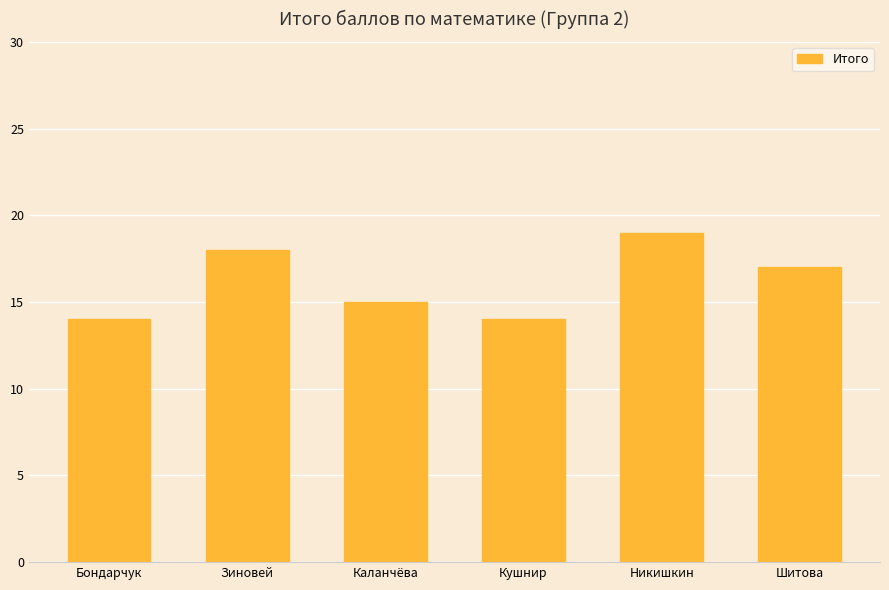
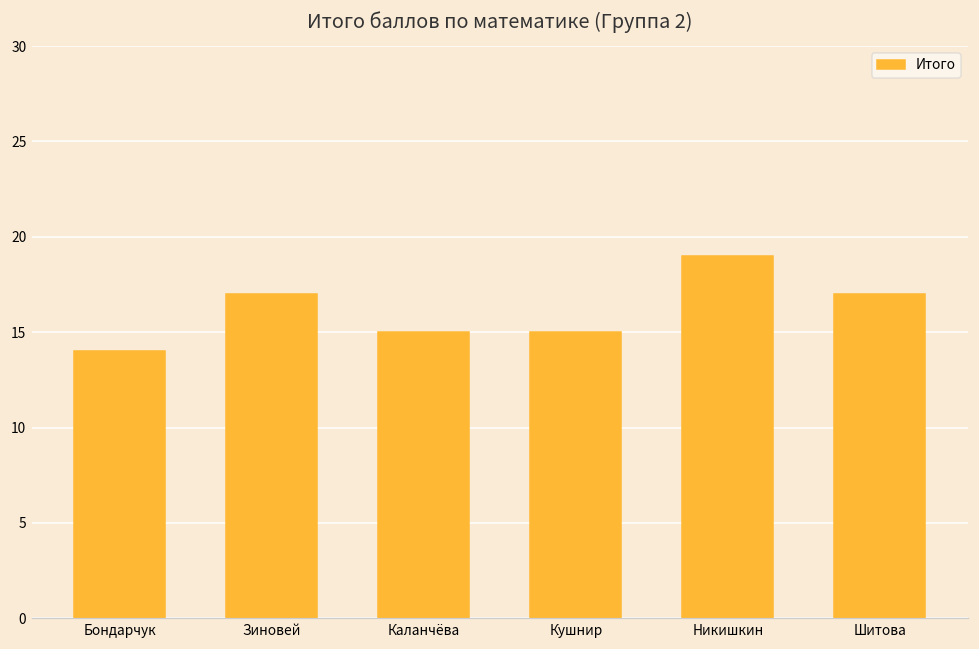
  {
    "Бондарчук": 14,
-   "Зиновей": 18,
+   "Зиновей": 17,
    "Каланчёва": 15,
-   "Кушнир": 14,
+   "Кушнир": 15,
    "Никишкин": 19,
    "Шитова": 17
  }
